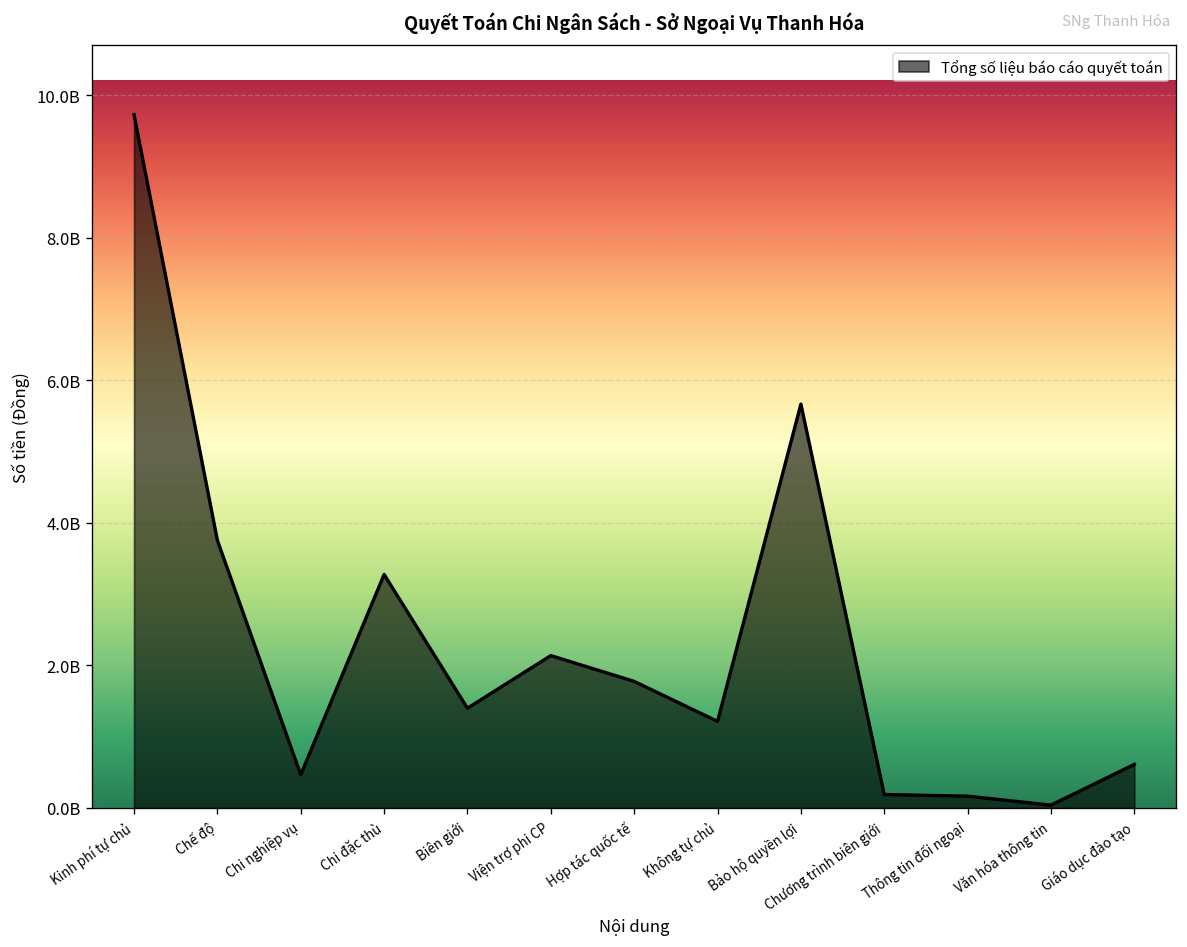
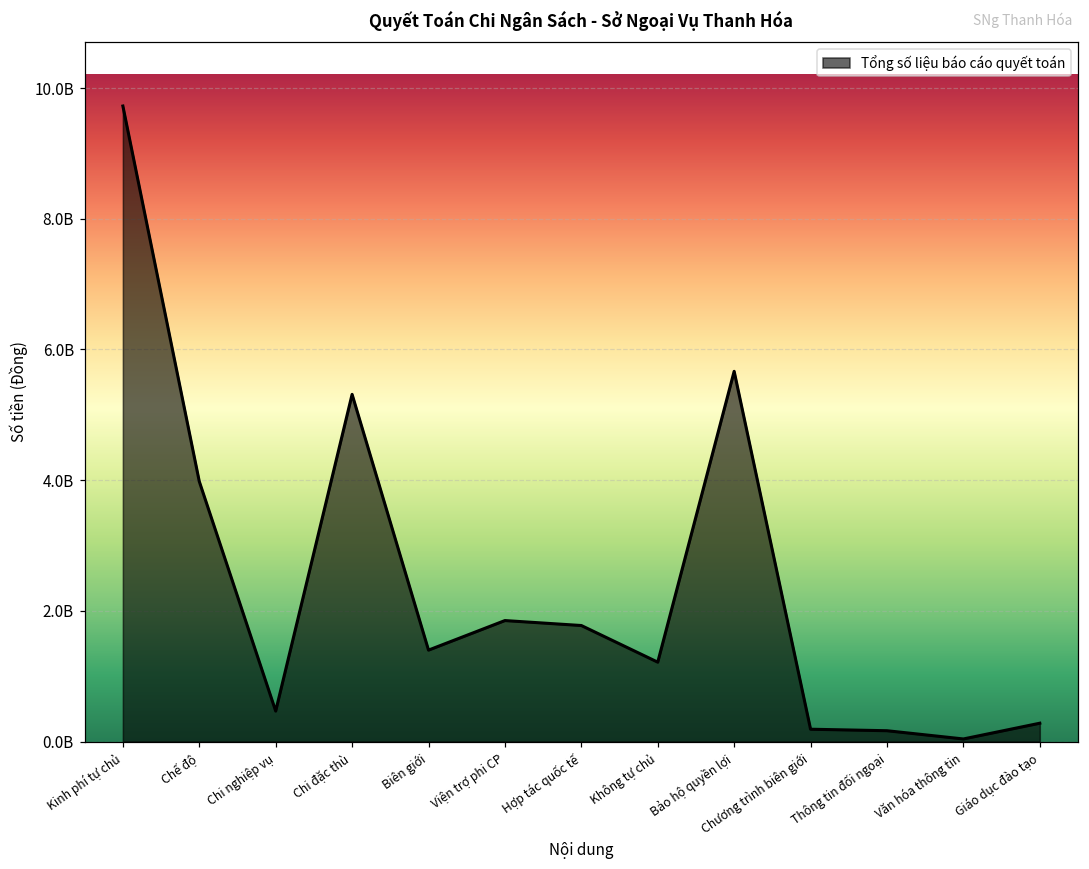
  {
    "Kinh phí tự chủ": 9700000000,
-   "Chế độ": 3800000000,
+   "Chế độ": 4000000000,
    "Chi nghiệp vụ": 500000000,
-   "Chi đặc thù": 3300000000,
+   "Chi đặc thù": 5300000000,
    "Biên giới": 1400000000,
-   "Viện trợ phi CP": 2100000000,
+   "Viện trợ phi CP": 1900000000,
    "Hợp tác quốc tế": 1800000000,
    "Không tự chủ": 1200000000,
    "Bảo hộ quyền lợi": 5700000000,
    "Chương trình biên giới": 200000000,
    "Thông tin đối ngoại": 200000000,
    "Văn hóa thông tin": 0,
-   "Giáo dục đào tạo": 600000000
+   "Giáo dục đào tạo": 300000000
  }
